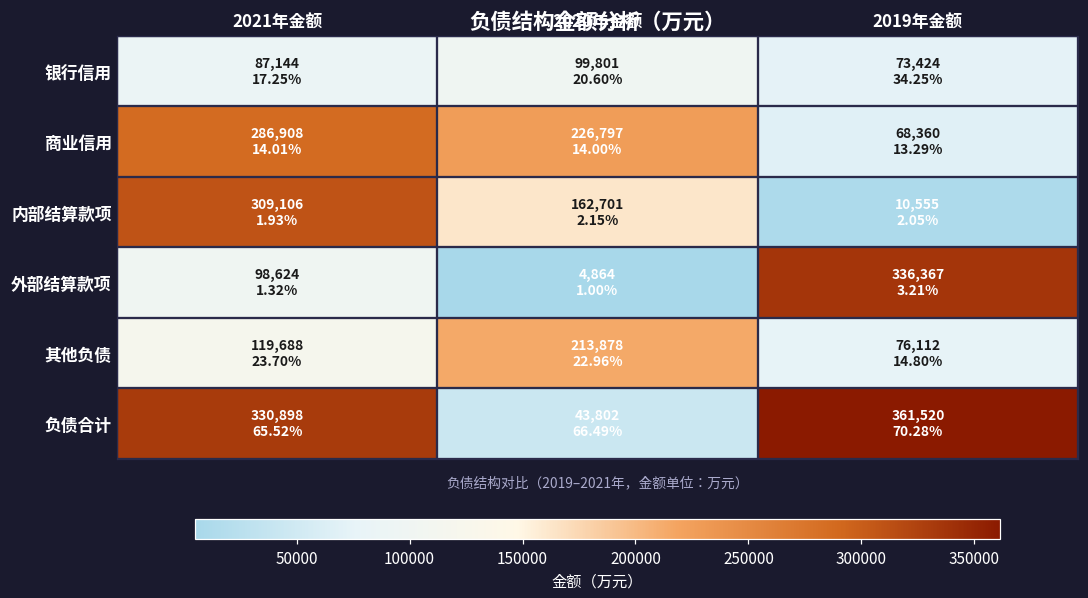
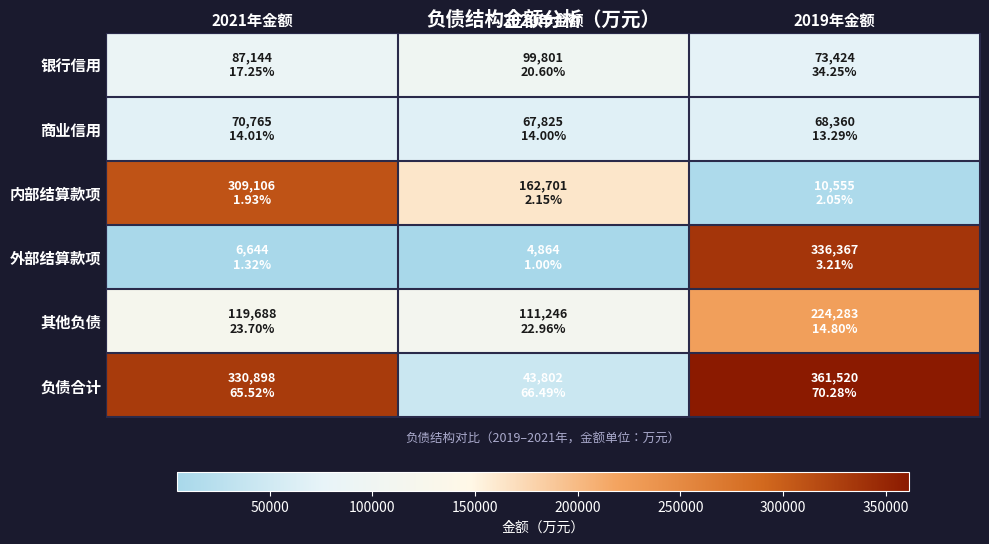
  {
    "商业信用": {
-     "2021年金额": "286,908",
-     "2020年金额": "226,797"
+     "2021年金额": "70,765",
+     "2020年金额": "67,825"
    },
    "外部结算款项": {
-     "2021年金额": "98,624"
+     "2021年金额": "6,644"
    },
    "其他负债": {
-     "2020年金额": "213,878",
-     "2019年金额": "76,112"
+     "2020年金额": "111,246",
+     "2019年金额": "224,283"
    }
  }
